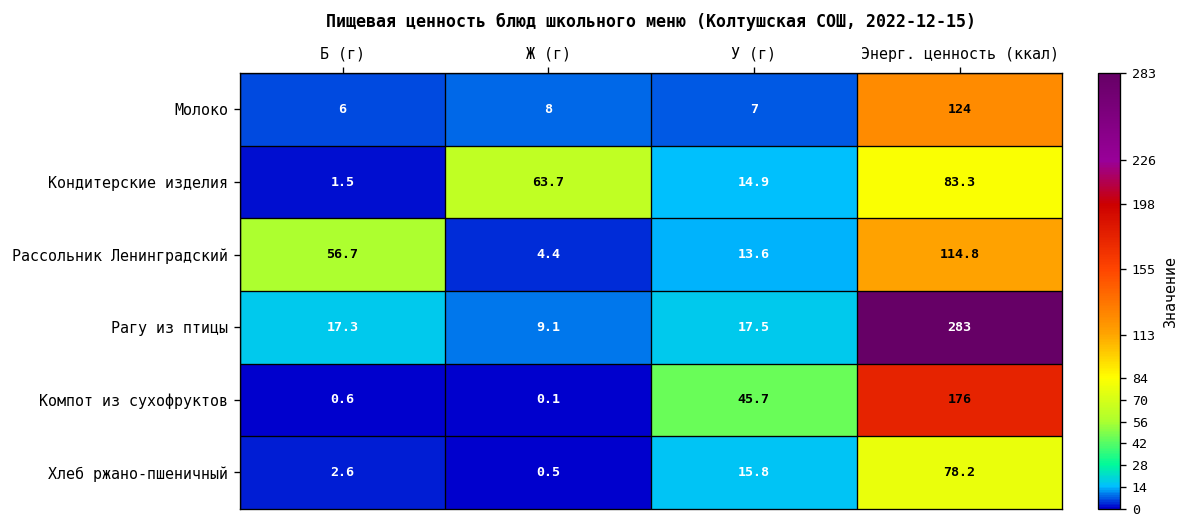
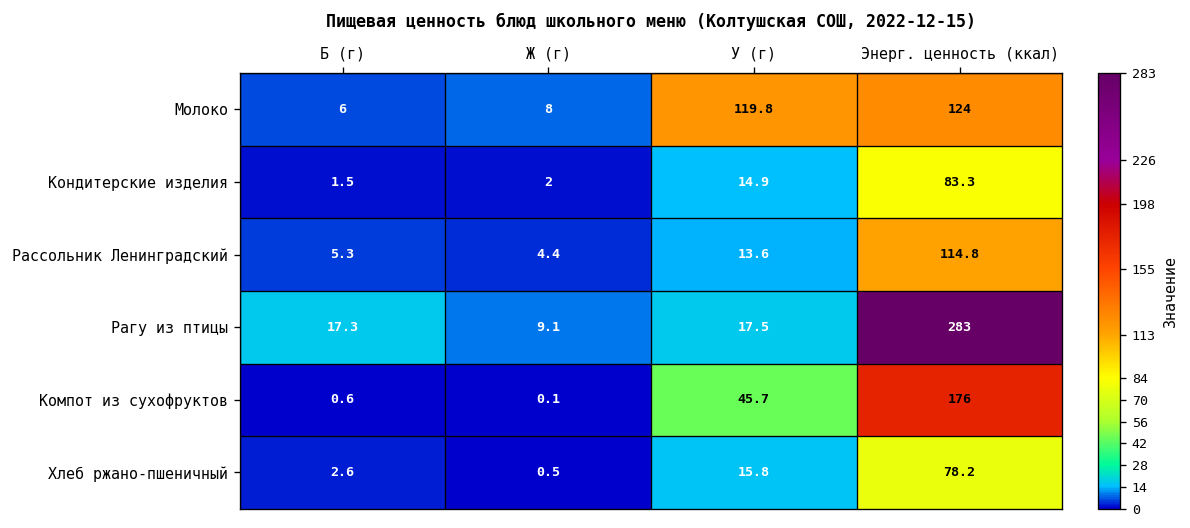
  {
    "Молоко": {
      "Б (г)": 6,
      "Ж (г)": 8,
-     "У (г)": 7,
+     "У (г)": 119.8,
      "Энерг. ценность (ккал)": 124
    },
    "Кондитерские изделия": {
      "Б (г)": 1.5,
-     "Ж (г)": 63.7,
+     "Ж (г)": 2,
      "У (г)": 14.9,
      "Энерг. ценность (ккал)": 83.3
    },
    "Рассольник Ленинградский": {
-     "Б (г)": 56.7,
+     "Б (г)": 5.3,
      "Ж (г)": 4.4,
      "У (г)": 13.6,
      "Энерг. ценность (ккал)": 114.8
    },
    "Рагу из птицы": {
      "Б (г)": 17.3,
      "Ж (г)": 9.1,
      "У (г)": 17.5,
      "Энерг. ценность (ккал)": 283
    },
    "Компот из сухофруктов": {
      "Б (г)": 0.6,
      "Ж (г)": 0.1,
      "У (г)": 45.7,
      "Энерг. ценность (ккал)": 176
    },
    "Хлеб ржано-пшеничный": {
      "Б (г)": 2.6,
      "Ж (г)": 0.5,
      "У (г)": 15.8,
      "Энерг. ценность (ккал)": 78.2
    }
  }
